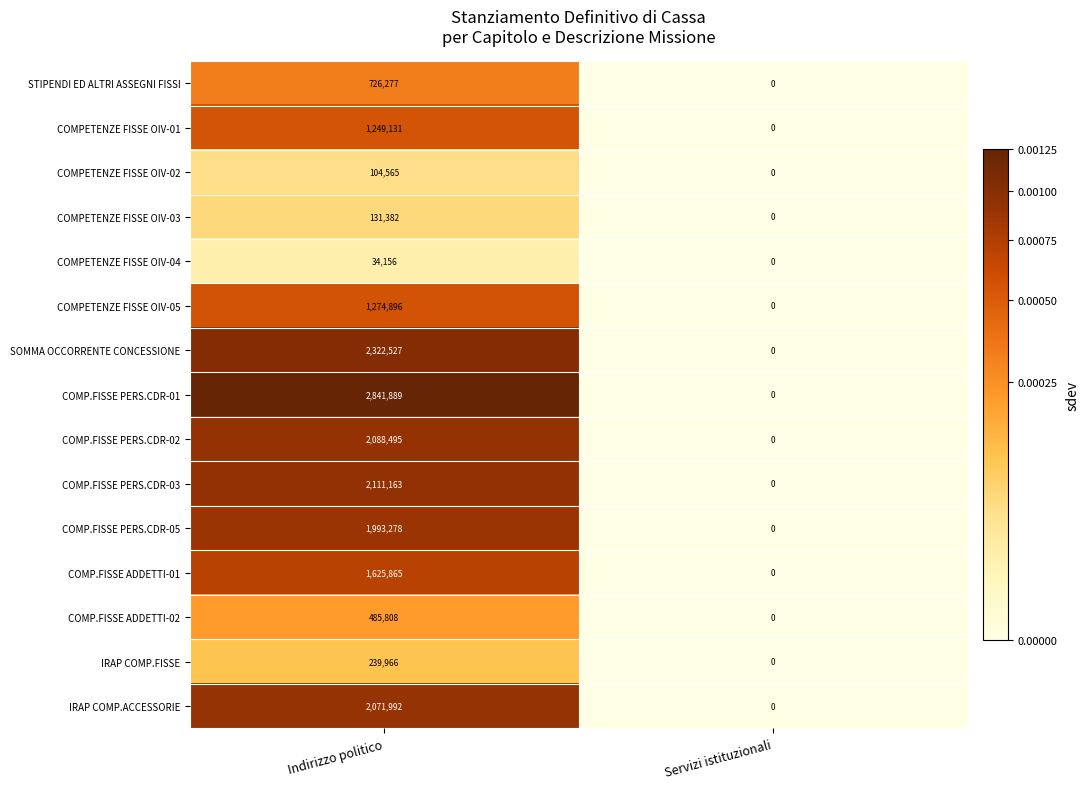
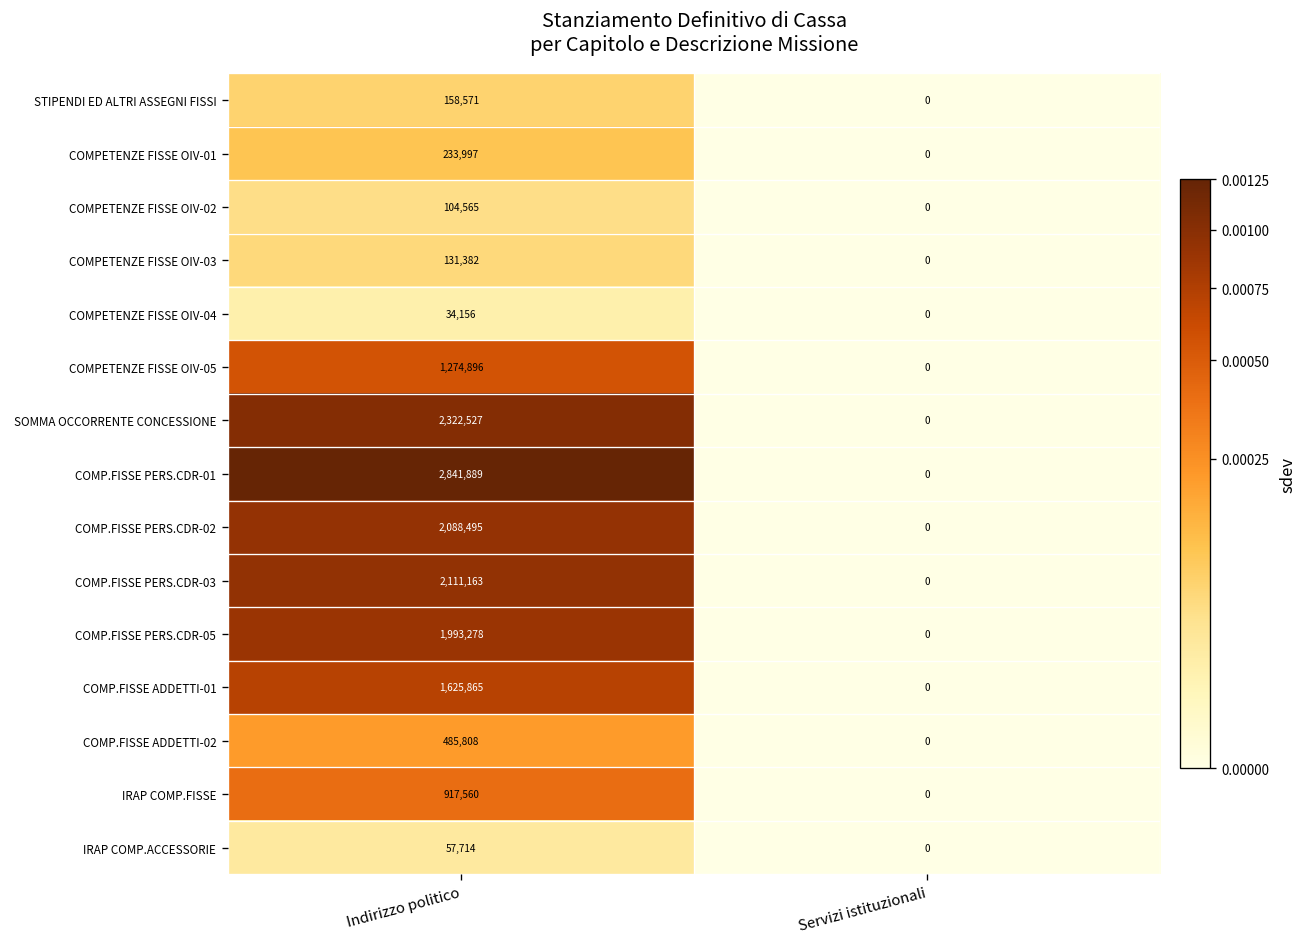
  {
    "STIPENDI ED ALTRI ASSEGNI FISSI": {
-     "Indirizzo politico": "726,277",
+     "Indirizzo politico": "158,571",
      "Servizi istituzionali": "0"
    },
    "COMPETENZE FISSE OIV-01": {
-     "Indirizzo politico": "1,249,131",
+     "Indirizzo politico": "233,997",
      "Servizi istituzionali": "0"
    },
    "COMPETENZE FISSE OIV-02": {
      "Indirizzo politico": "104,565",
      "Servizi istituzionali": "0"
    },
    "COMPETENZE FISSE OIV-03": {
      "Indirizzo politico": "131,382",
      "Servizi istituzionali": "0"
    },
    "COMPETENZE FISSE OIV-04": {
      "Indirizzo politico": "34,156",
      "Servizi istituzionali": "0"
    },
    "COMPETENZE FISSE OIV-05": {
      "Indirizzo politico": "1,274,896",
      "Servizi istituzionali": "0"
    },
    "SOMMA OCCORRENTE CONCESSIONE": {
      "Indirizzo politico": "2,322,527",
      "Servizi istituzionali": "0"
    },
    "COMP.FISSE PERS.CDR-01": {
      "Indirizzo politico": "2,841,889",
      "Servizi istituzionali": "0"
    },
    "COMP.FISSE PERS.CDR-02": {
      "Indirizzo politico": "2,088,495",
      "Servizi istituzionali": "0"
    },
    "COMP.FISSE PERS.CDR-03": {
      "Indirizzo politico": "2,111,163",
      "Servizi istituzionali": "0"
    },
    "COMP.FISSE PERS.CDR-05": {
      "Indirizzo politico": "1,993,278",
      "Servizi istituzionali": "0"
    },
    "COMP.FISSE ADDETTI-01": {
      "Indirizzo politico": "1,625,865",
      "Servizi istituzionali": "0"
    },
    "COMP.FISSE ADDETTI-02": {
      "Indirizzo politico": "485,808",
      "Servizi istituzionali": "0"
    },
    "IRAP COMP.FISSE": {
-     "Indirizzo politico": "239,966",
+     "Indirizzo politico": "917,560",
      "Servizi istituzionali": "0"
    },
    "IRAP COMP.ACCESSORIE": {
-     "Indirizzo politico": "2,071,992",
+     "Indirizzo politico": "57,714",
      "Servizi istituzionali": "0"
    }
  }
